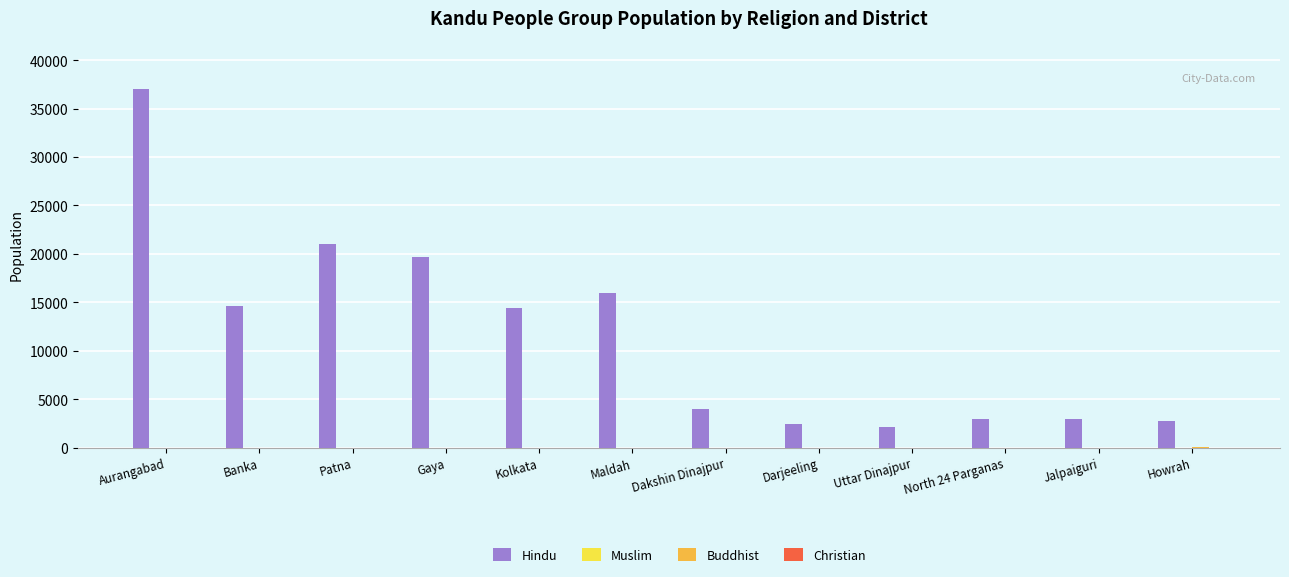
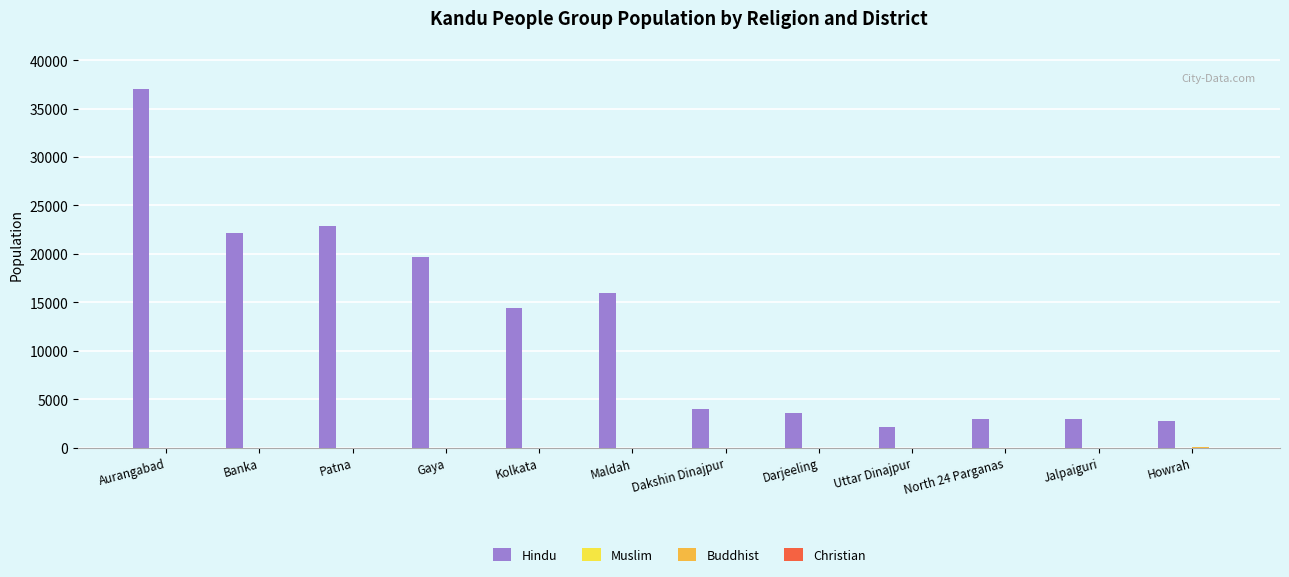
  {
    "Hindu": {
      "Aurangabad": 37000,
-     "Banka": 15000,
-     "Patna": 21000,
+     "Banka": 22000,
+     "Patna": 23000,
      "Gaya": 20000,
      "Kolkata": 14000,
      "Maldah": 16000,
      "Dakshin Dinajpur": 4000,
-     "Darjeeling": 2000,
+     "Darjeeling": 4000,
      "Uttar Dinajpur": 2000,
      "North 24 Parganas": 3000,
      "Jalpaiguri": 3000,
      "Howrah": 3000
    },
    "Christian": {
      "Aurangabad": 0,
      "Banka": 0,
      "Patna": 0,
      "Gaya": 0,
      "Kolkata": 0,
      "Maldah": 0,
      "Dakshin Dinajpur": 0,
      "Darjeeling": 0,
      "Uttar Dinajpur": 0,
      "North 24 Parganas": 0,
      "Jalpaiguri": 0,
      "Howrah": 0
    }
  }
